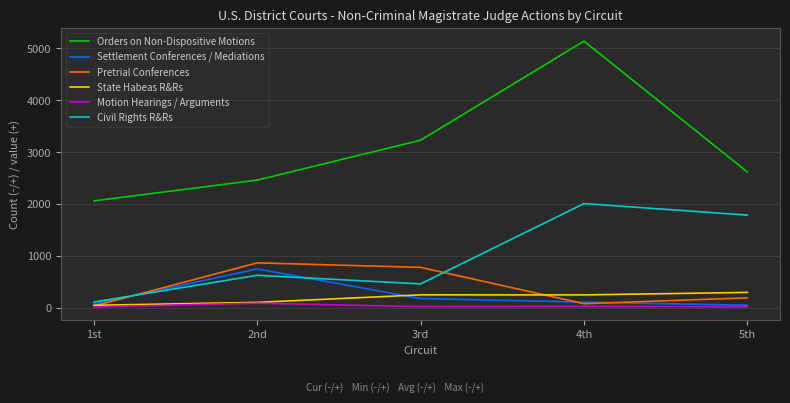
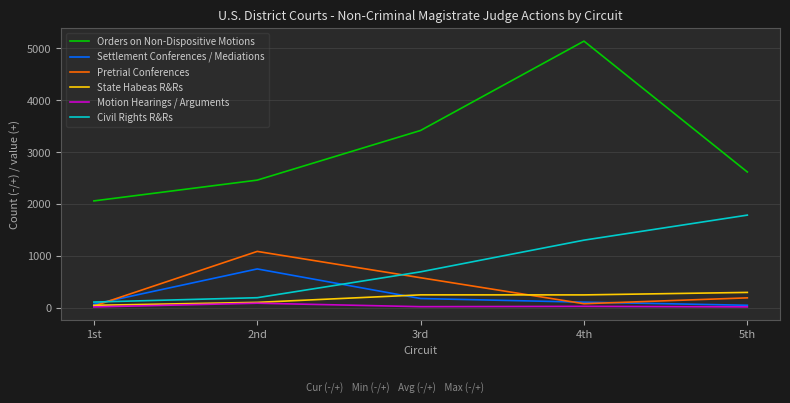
  {
    "Orders on Non-Dispositive Motions": {
      "1st": 2100,
      "2nd": 2500,
-     "3rd": 3200,
+     "3rd": 3400,
      "4th": 5100,
      "5th": 2600
    },
    "Settlement Conferences / Mediations": {
      "2nd": 700,
      "3rd": 200
    },
    "Pretrial Conferences": {
-     "2nd": 900,
-     "3rd": 800,
+     "2nd": 1100,
+     "3rd": 600,
      "5th": 200
    },
    "State Habeas R&Rs": {
      "3rd": 200,
      "4th": 200,
      "5th": 300
    },
    "Motion Hearings / Arguments": {
      "3rd": 0,
      "4th": 0
    },
    "Civil Rights R&Rs": {
-     "2nd": 600,
-     "3rd": 500,
-     "4th": 2000,
+     "2nd": 200,
+     "3rd": 700,
+     "4th": 1300,
      "5th": 1800
    }
  }
